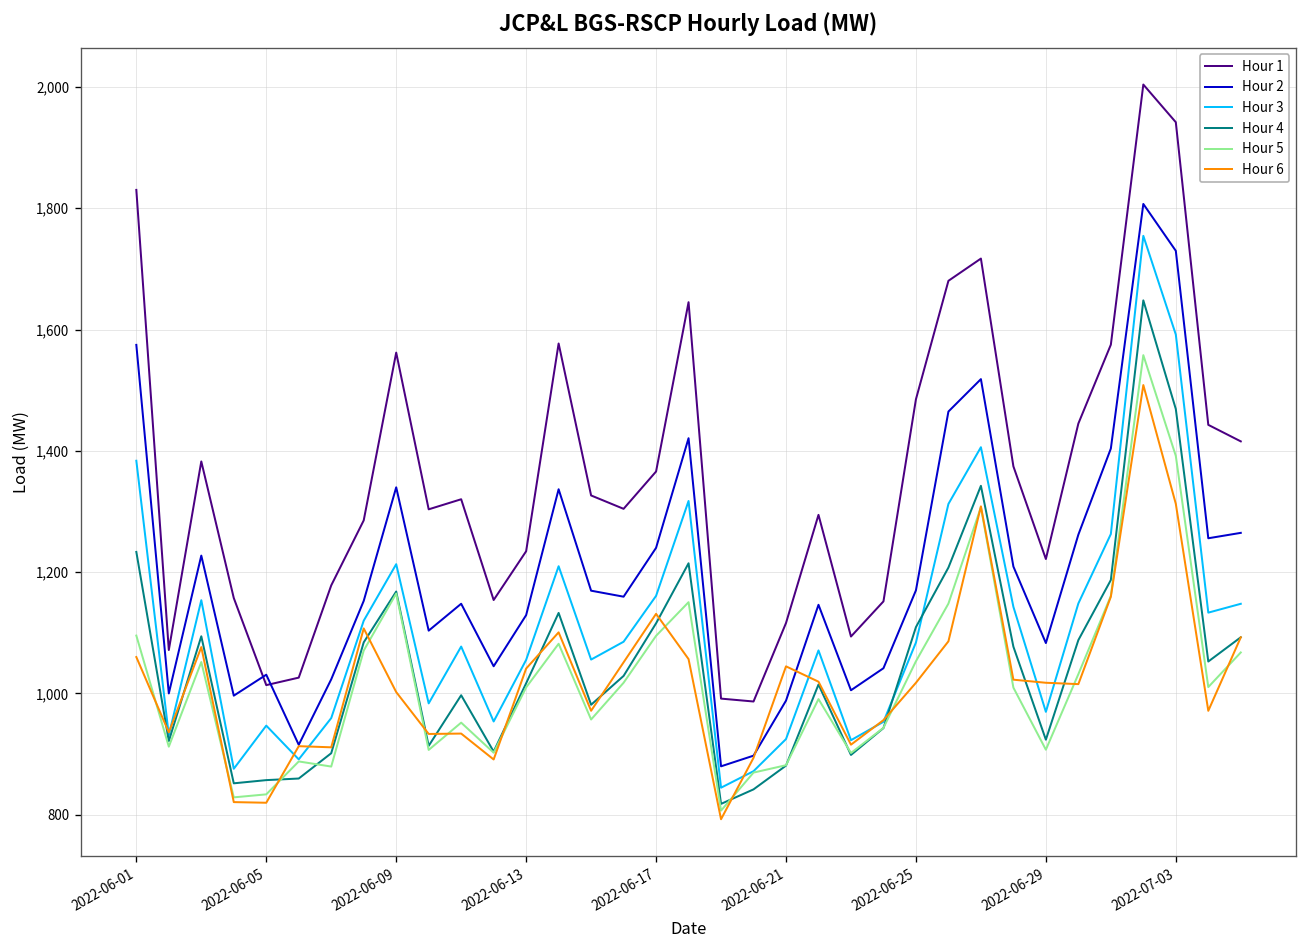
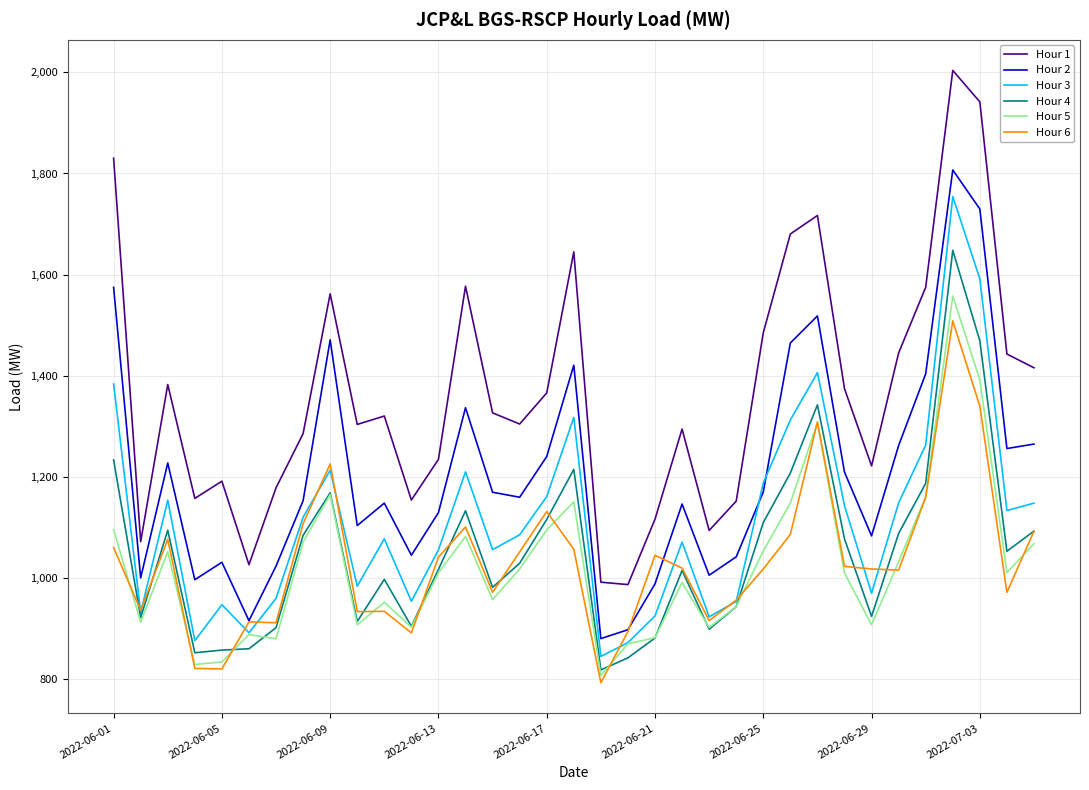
  {
    "Hour 1": {
      "2022-06-01": "1,830",
-     "2022-06-05": "1,010",
+     "2022-06-05": "1,190",
      "2022-06-09": "1,560",
      "2022-06-13": "1,230",
      "2022-06-17": "1,370",
      "2022-06-21": "1,120",
      "2022-06-25": "1,490",
      "2022-06-29": "1,220",
      "2022-07-03": "1,940"
    },
    "Hour 2": {
      "2022-06-01": "1,570",
      "2022-06-05": "1,030",
-     "2022-06-09": "1,340",
+     "2022-06-09": "1,470",
      "2022-06-13": "1,130",
      "2022-06-17": "1,240",
      "2022-06-21": "990",
      "2022-06-25": "1,170",
      "2022-06-29": "1,080",
      "2022-07-03": "1,730"
    },
    "Hour 3": {
      "2022-06-01": "1,380",
      "2022-06-05": "950",
      "2022-06-09": "1,210",
      "2022-06-13": "1,060",
      "2022-06-17": "1,160",
      "2022-06-21": "920",
-     "2022-06-25": "1,080",
+     "2022-06-25": "1,190",
      "2022-06-29": "970",
      "2022-07-03": "1,590"
    },
    "Hour 4": {
      "2022-06-01": "1,230",
      "2022-06-05": "860",
      "2022-06-13": "1,020",
      "2022-06-17": "1,120",
      "2022-06-25": "1,110",
      "2022-06-29": "920",
      "2022-07-03": "1,470"
    },
    "Hour 5": {
      "2022-06-01": "1,100",
      "2022-06-05": "830",
      "2022-06-13": "1,010",
      "2022-06-17": "1,100",
      "2022-06-25": "1,050",
      "2022-06-29": "910",
      "2022-07-03": "1,390"
    },
    "Hour 6": {
      "2022-06-01": "1,060",
      "2022-06-05": "820",
-     "2022-06-09": "1,000",
+     "2022-06-09": "1,230",
      "2022-06-13": "1,040",
      "2022-06-17": "1,130",
      "2022-06-21": "1,040",
      "2022-06-25": "1,020",
      "2022-06-29": "1,020",
-     "2022-07-03": "1,310"
+     "2022-07-03": "1,340"
    }
  }
